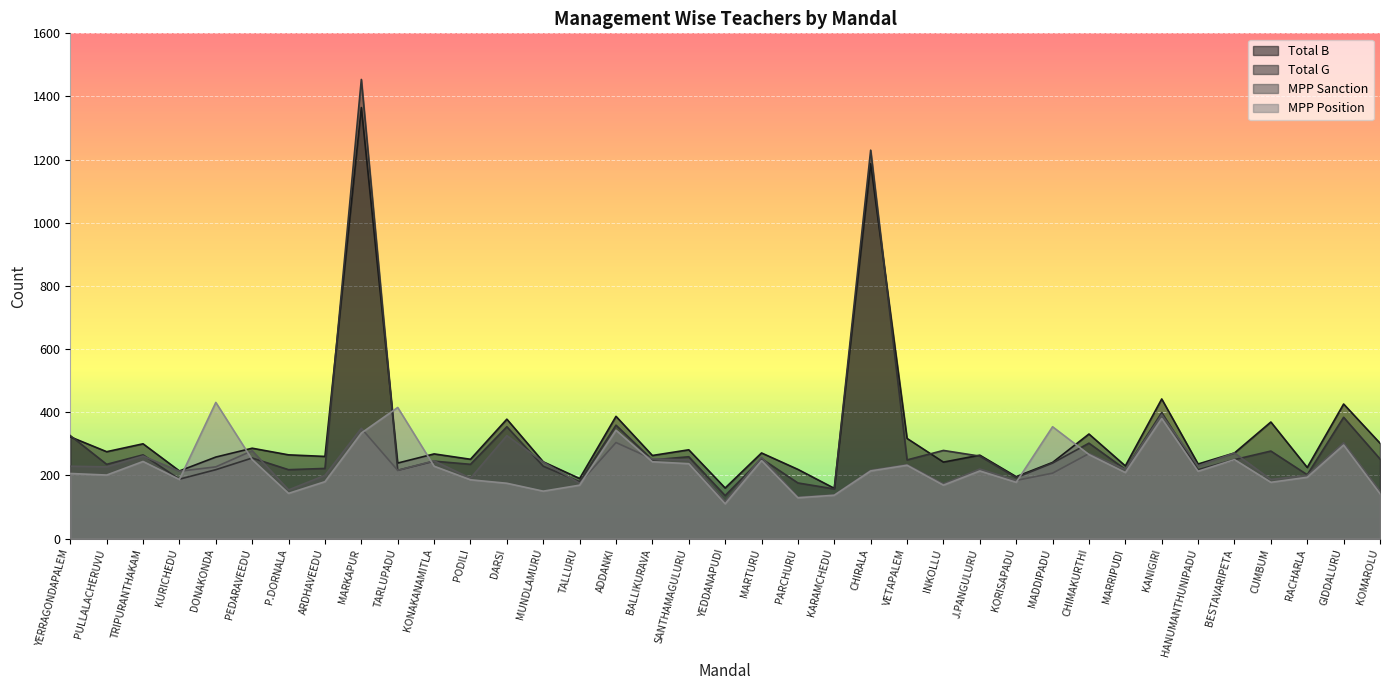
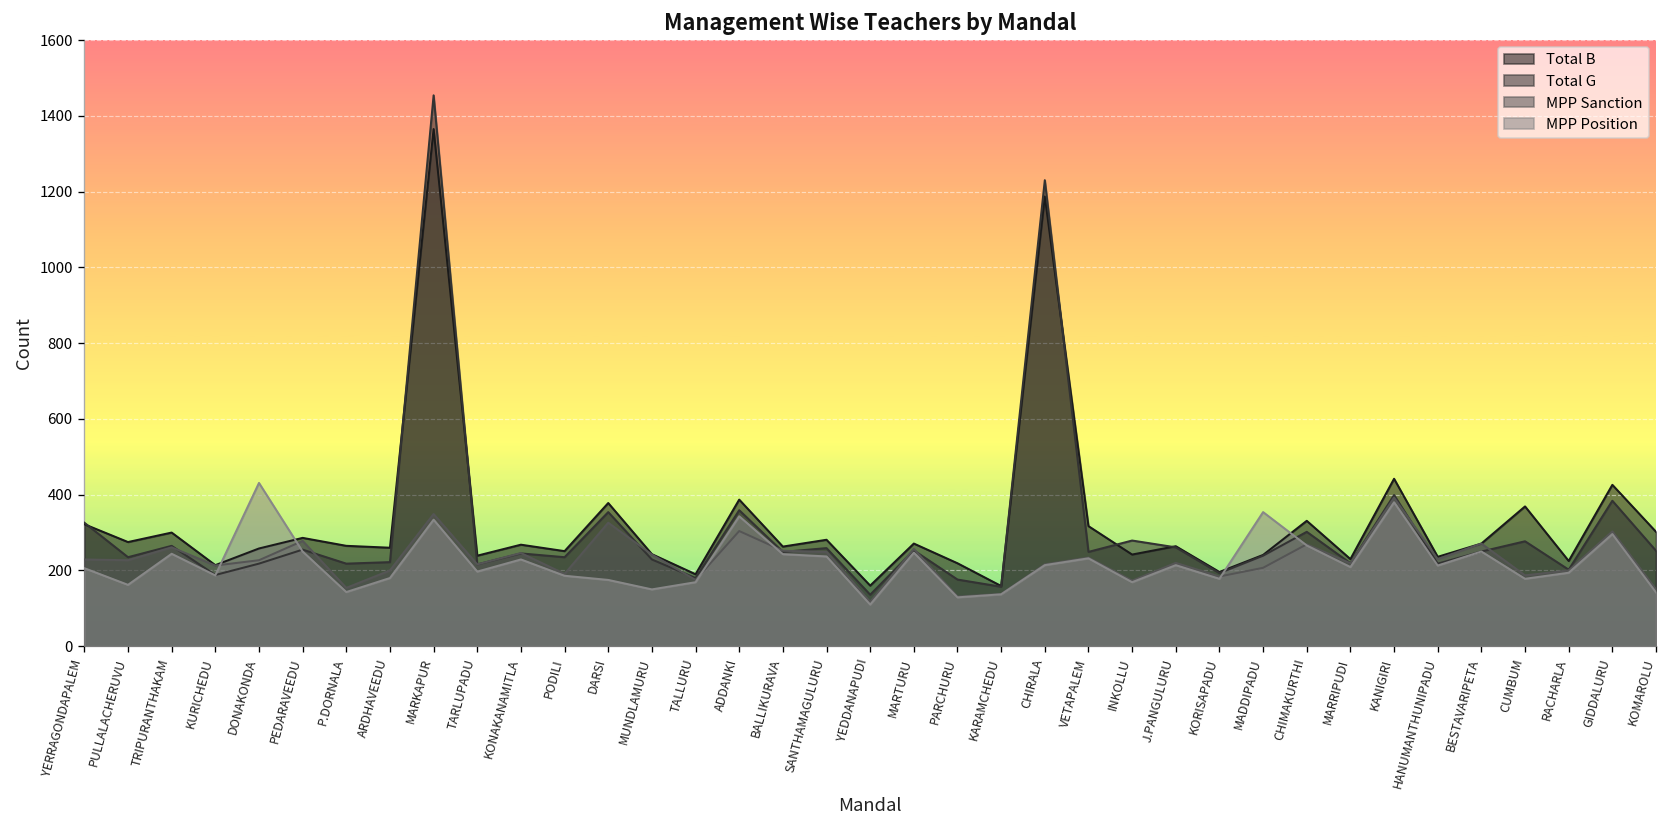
  {
    "MPP Position": {
      "YERRAGONDAPALEM": 210,
-     "PULLALACHERUVU": 200,
+     "PULLALACHERUVU": 160,
      "TRIPURANTHAKAM": 240,
      "DONAKONDA": 430,
      "P.DORNALA": 140,
      "ARDHAVEEDU": 180,
      "MARKAPUR": 330,
-     "TARLUPADU": 420,
+     "TARLUPADU": 200,
      "KONAKANAMITLA": 230,
      "DARSI": 180,
      "MUNDLAMURU": 150,
      "ADDANKI": 340,
      "SANTHAMAGULURU": 240,
      "MADDIPADU": 350,
      "MARRIPUDI": 210,
      "KANIGIRI": 380,
      "CUMBUM": 180
    }
  }
